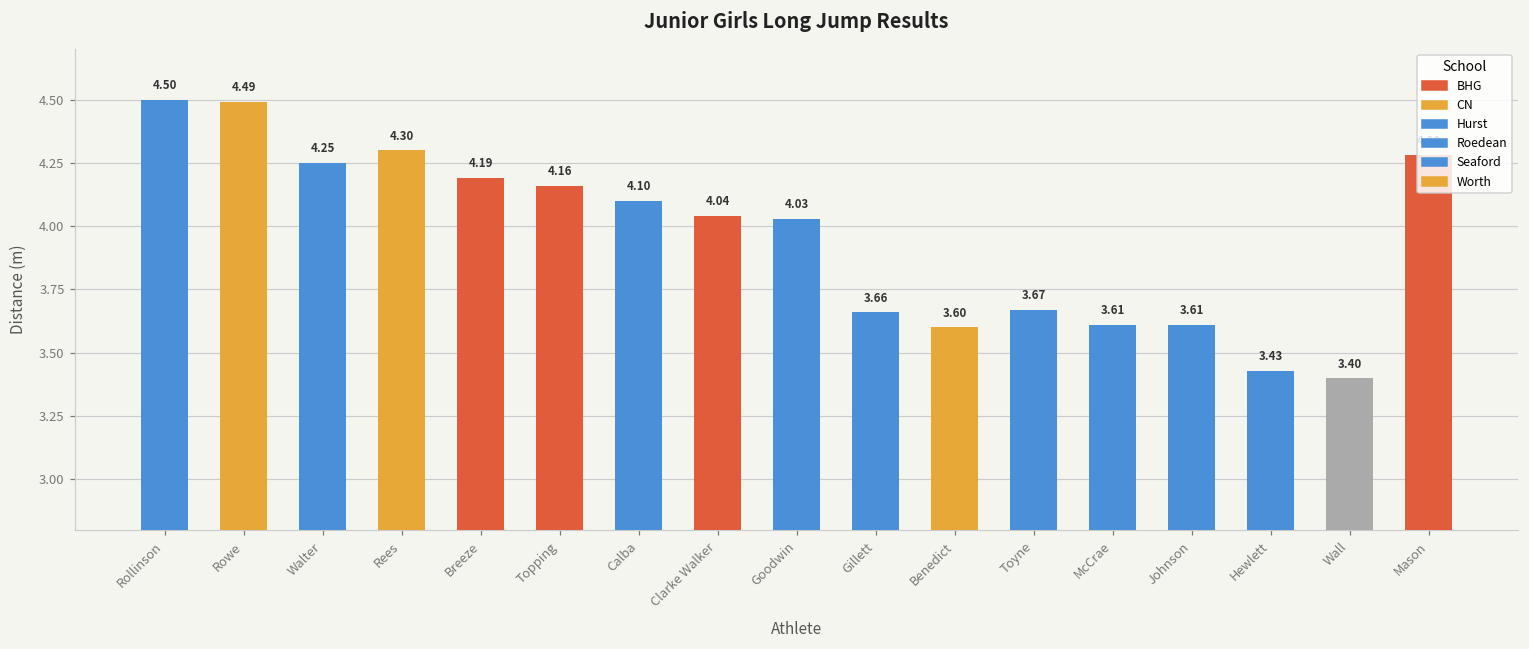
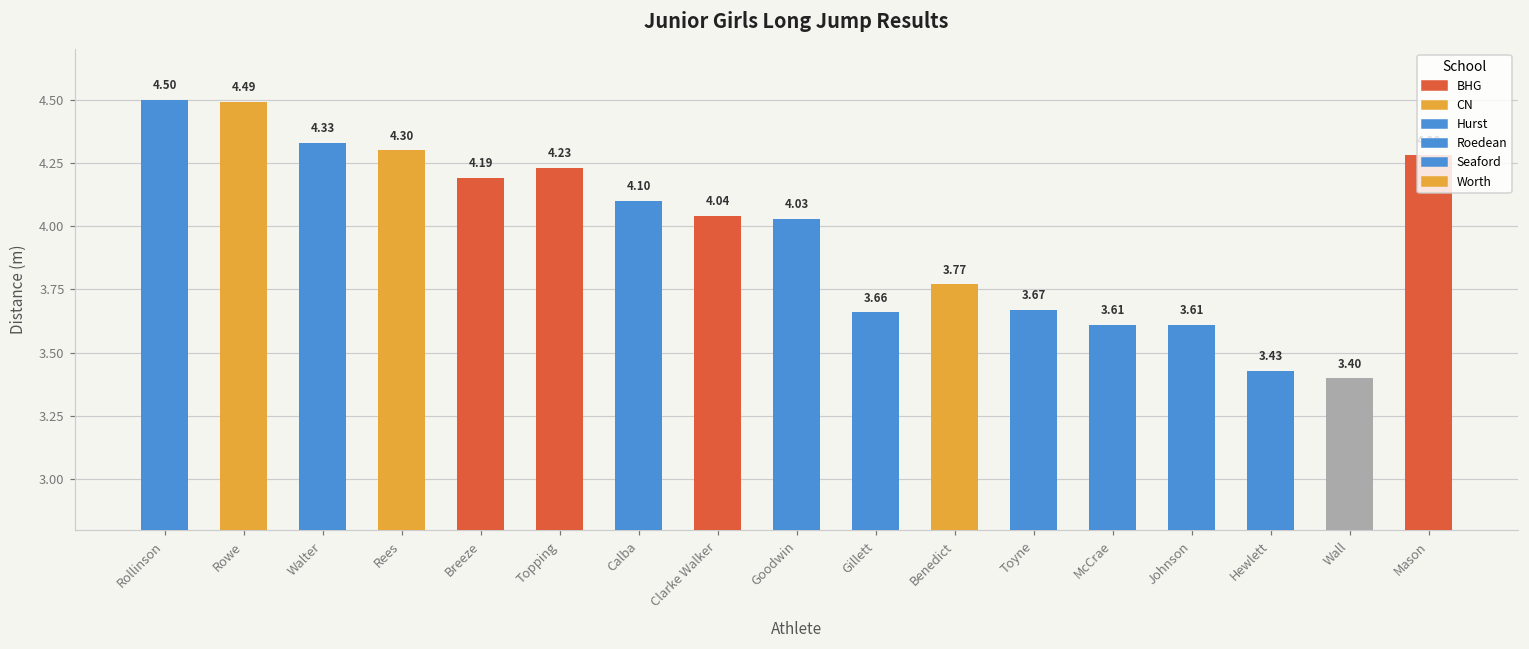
  {
    "Rollinson": 4.50,
    "Rowe": 4.49,
-   "Walter": 4.25,
+   "Walter": 4.33,
    "Rees": 4.30,
    "Breeze": 4.19,
-   "Topping": 4.16,
+   "Topping": 4.23,
    "Calba": 4.10,
    "Clarke Walker": 4.04,
    "Goodwin": 4.03,
    "Gillett": 3.66,
-   "Benedict": 3.60,
+   "Benedict": 3.77,
    "Toyne": 3.67,
    "McCrae": 3.61,
    "Johnson": 3.61,
    "Hewlett": 3.43,
    "Wall": 3.40
  }
